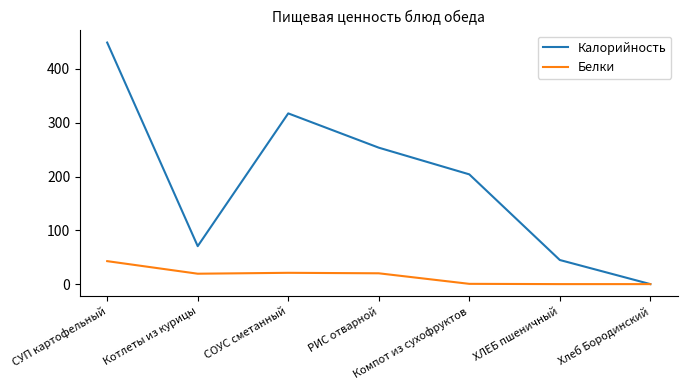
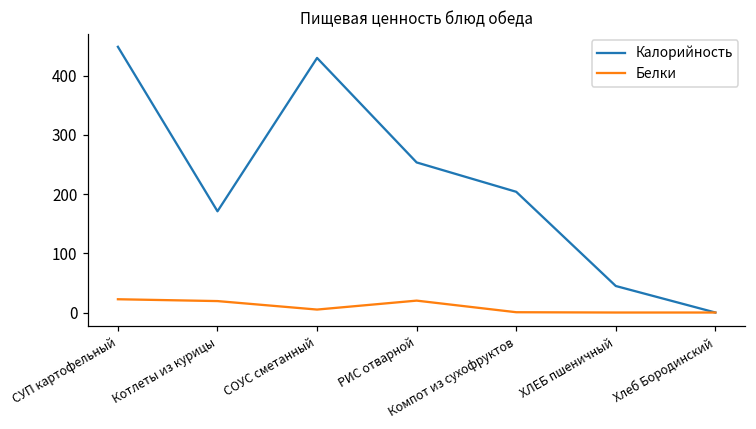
  {
    "Калорийность": {
      "СУП картофельный": 450,
-     "Котлеты из курицы": 70,
-     "СОУС сметанный": 320,
+     "Котлеты из курицы": 170,
+     "СОУС сметанный": 430,
      "РИС отварной": 250,
      "Компот из сухофруктов": 200,
      "ХЛЕБ пшеничный": 40
    },
    "Белки": {
-     "СУП картофельный": 40,
+     "СУП картофельный": 20,
      "Котлеты из курицы": 20,
-     "СОУС сметанный": 20,
+     "СОУС сметанный": 10,
      "РИС отварной": 20,
      "Компот из сухофруктов": 0,
      "ХЛЕБ пшеничный": 0
    }
  }
